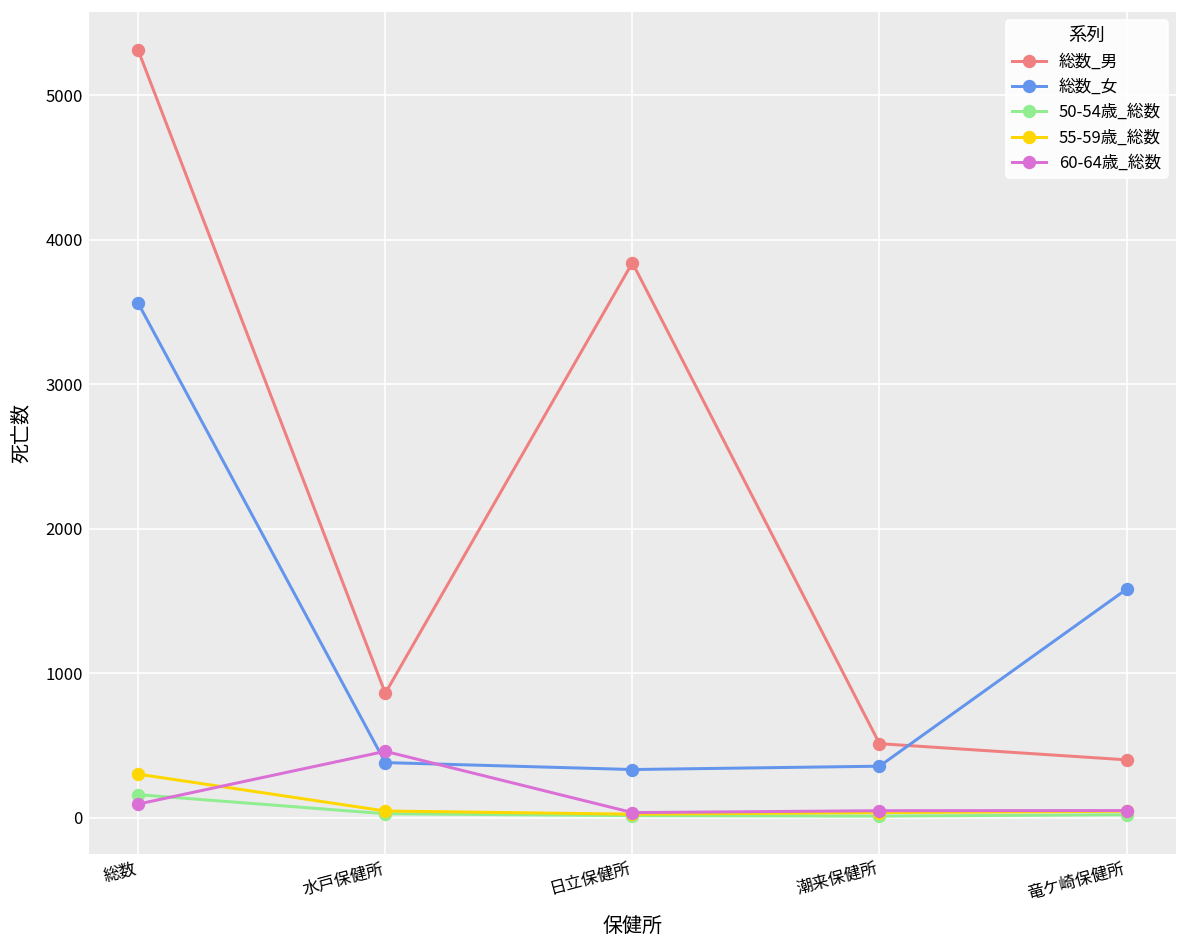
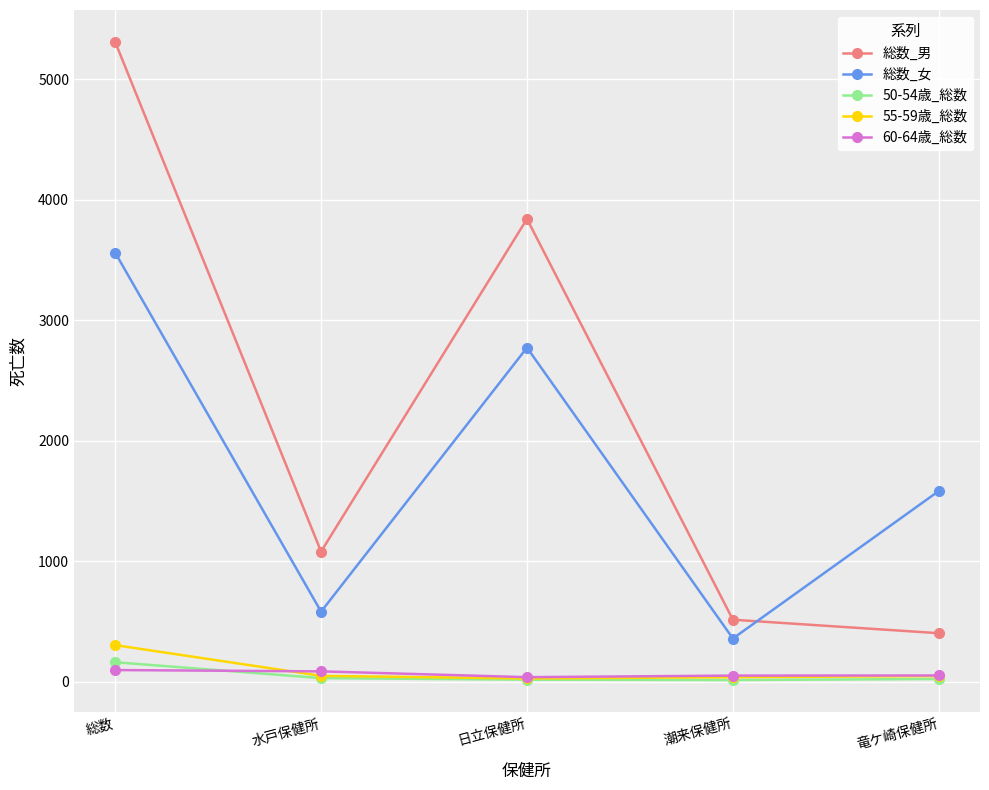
  {
    "総数_男": {
      "総数": 5310,
-     "水戸保健所": 860,
+     "水戸保健所": 1080,
      "日立保健所": 3840,
      "潮来保健所": 510,
      "竜ケ崎保健所": 400
    },
    "総数_女": {
      "総数": 3560,
-     "水戸保健所": 380,
-     "日立保健所": 340,
+     "水戸保健所": 580,
+     "日立保健所": 2770,
      "潮来保健所": 360,
      "竜ケ崎保健所": 1580
    },
    "50-54歳_総数": {
      "総数": 160,
      "潮来保健所": 10,
      "竜ケ崎保健所": 20
    },
    "55-59歳_総数": {
      "総数": 300
    },
    "60-64歳_総数": {
      "総数": 100,
-     "水戸保健所": 460
+     "水戸保健所": 90
    }
  }
